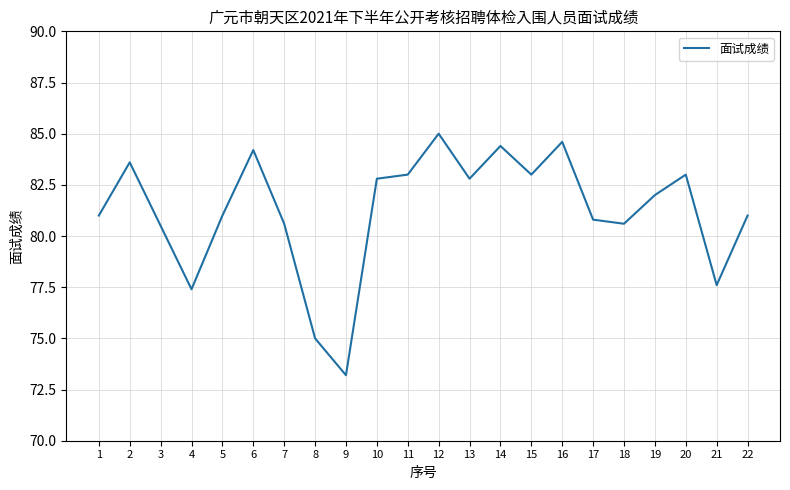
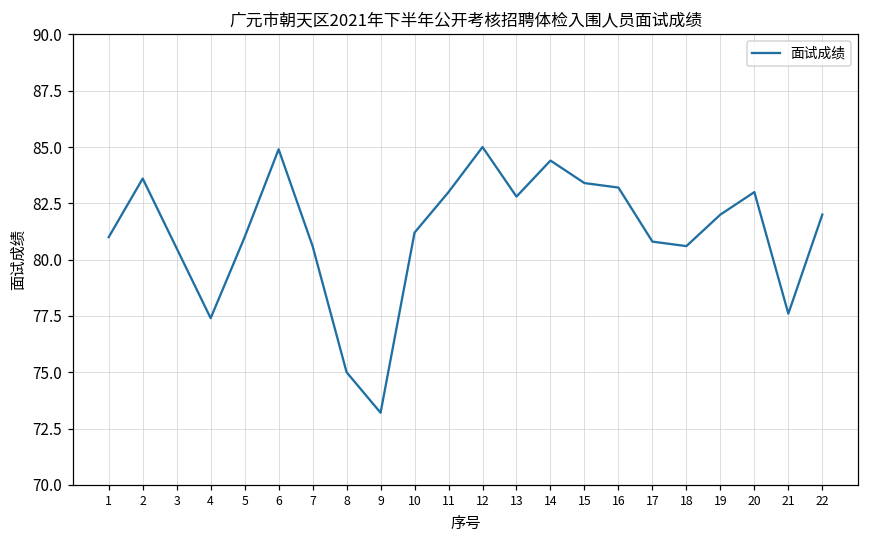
  {
    "1": 81.0,
    "2": 83.6,
    "3": 80.5,
    "4": 77.4,
    "5": 81.0,
-   "6": 84.2,
+   "6": 84.9,
    "7": 80.6,
    "8": 75.0,
    "9": 73.2,
-   "10": 82.8,
+   "10": 81.2,
    "11": 83.0,
    "12": 85.0,
    "13": 82.8,
    "14": 84.4,
-   "15": 83.0,
-   "16": 84.6,
+   "15": 83.4,
+   "16": 83.2,
    "17": 80.8,
    "18": 80.6,
    "19": 82.0,
    "20": 83.0,
    "21": 77.6,
-   "22": 81
+   "22": 82
  }
